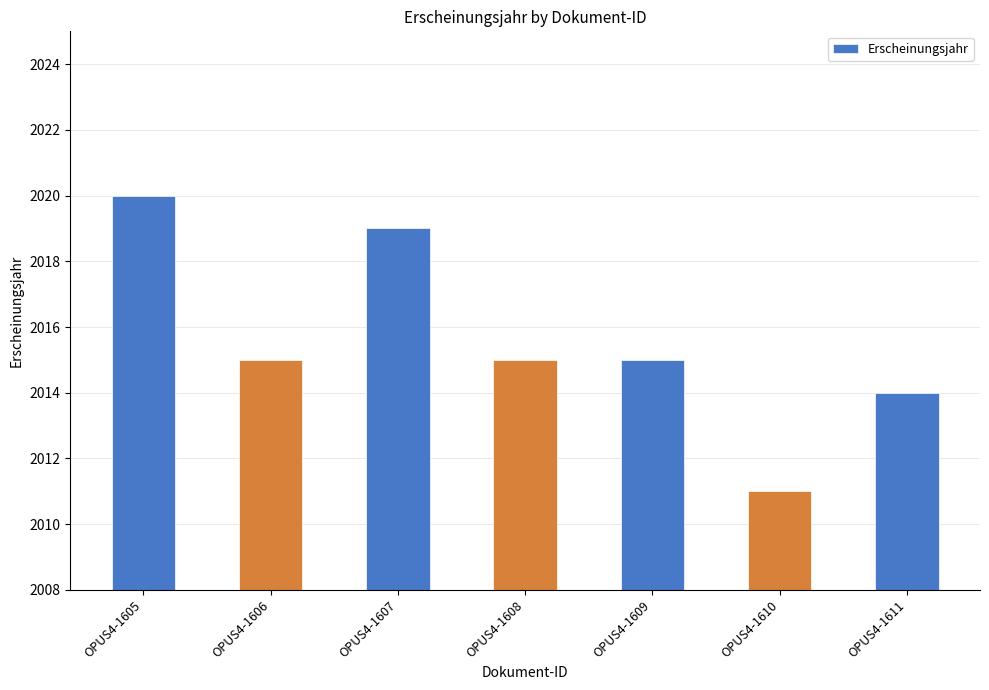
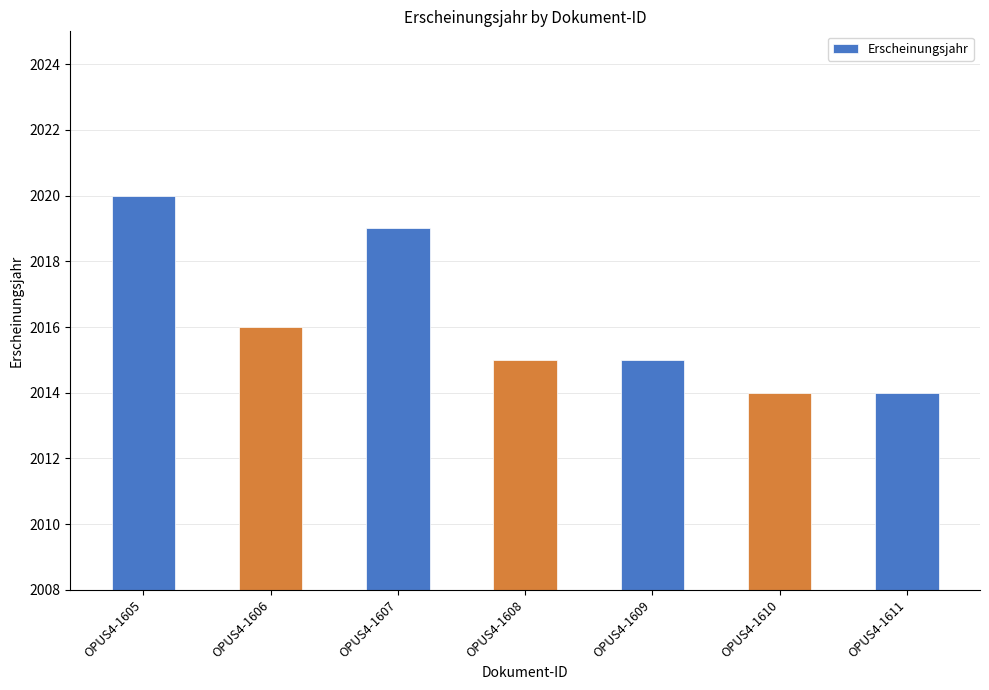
  {
    "OPUS4-1605": 2020,
-   "OPUS4-1606": 2015,
+   "OPUS4-1606": 2016,
    "OPUS4-1607": 2019,
    "OPUS4-1608": 2015,
    "OPUS4-1609": 2015,
-   "OPUS4-1610": 2011,
+   "OPUS4-1610": 2014,
    "OPUS4-1611": 2014
  }
